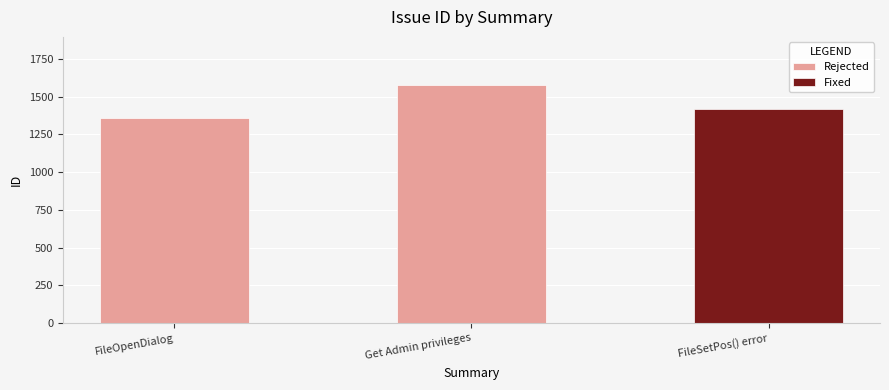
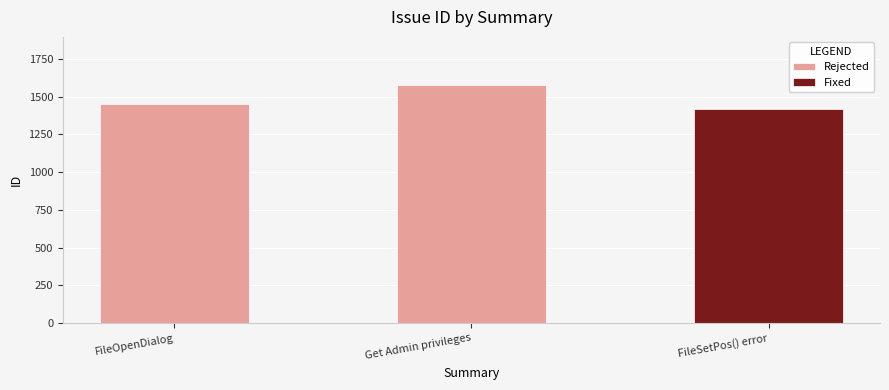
  {
-   "FileOpenDialog": 1360,
+   "FileOpenDialog": 1450,
    "Get Admin privileges": 1580,
    "FileSetPos() error": 1420
  }
